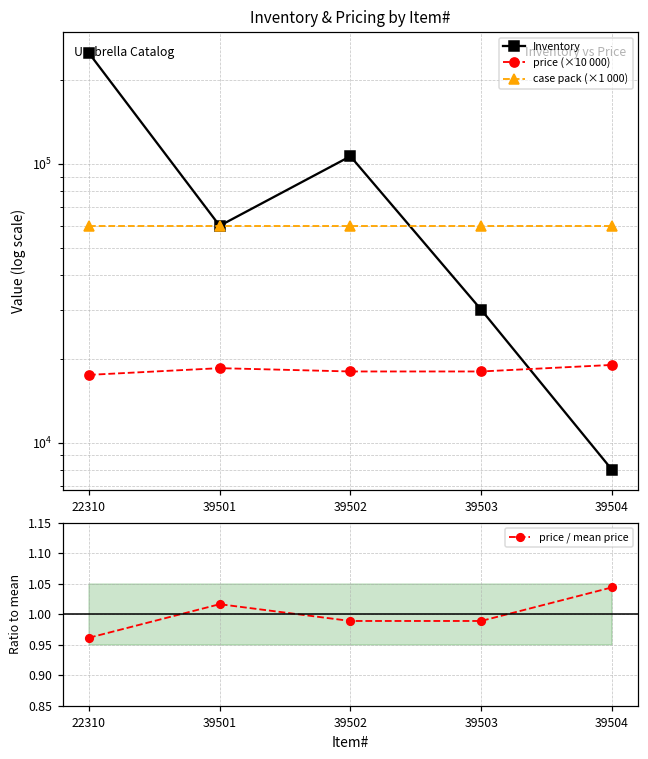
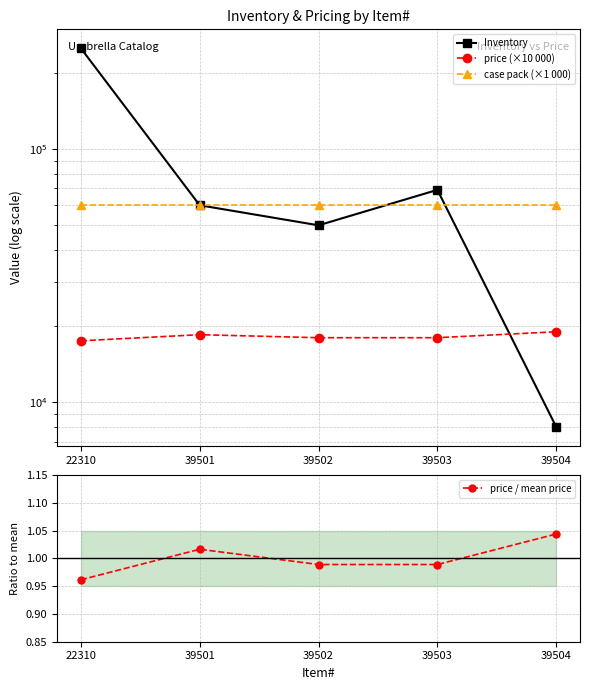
  {
    "Inventory & Pricing by Item#": {
      "Inventory": {
        "22310": 250000,
-       "39502": 107000,
-       "39503": 30000,
+       "39502": 50000,
+       "39503": 69000,
        "39504": 8000
      },
      "price (×10 000)": {
        "22310": 18000,
        "39501": 19000,
        "39502": 18000,
        "39503": 18000,
        "39504": 19000
      },
      "case pack (×1 000)": {
        "22310": 60000,
        "39502": 60000,
        "39503": 60000,
        "39504": 60000
      }
    }
  }
